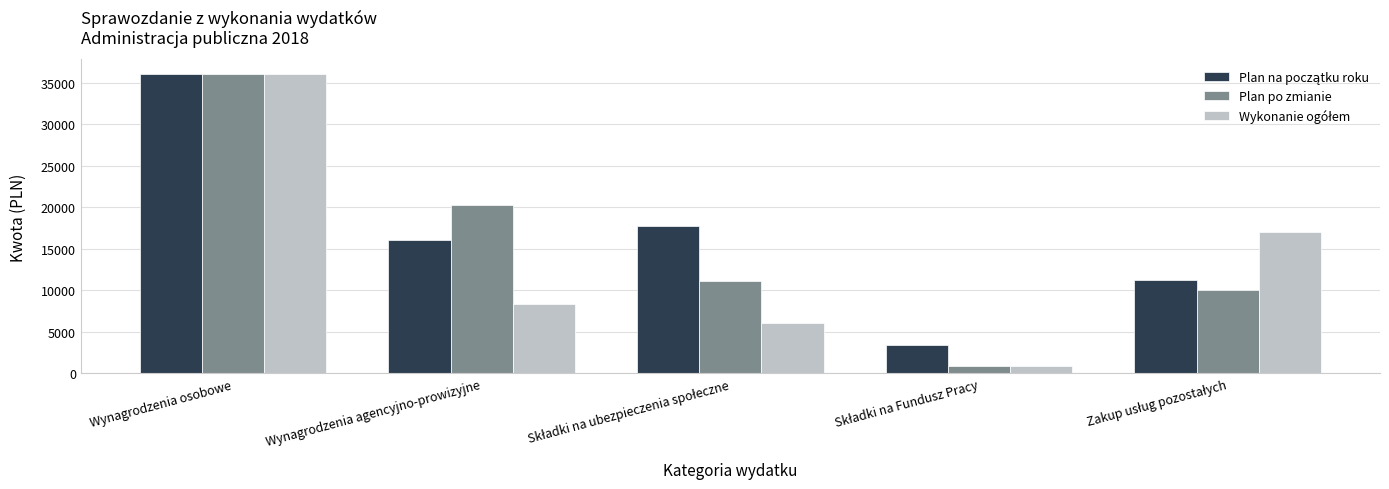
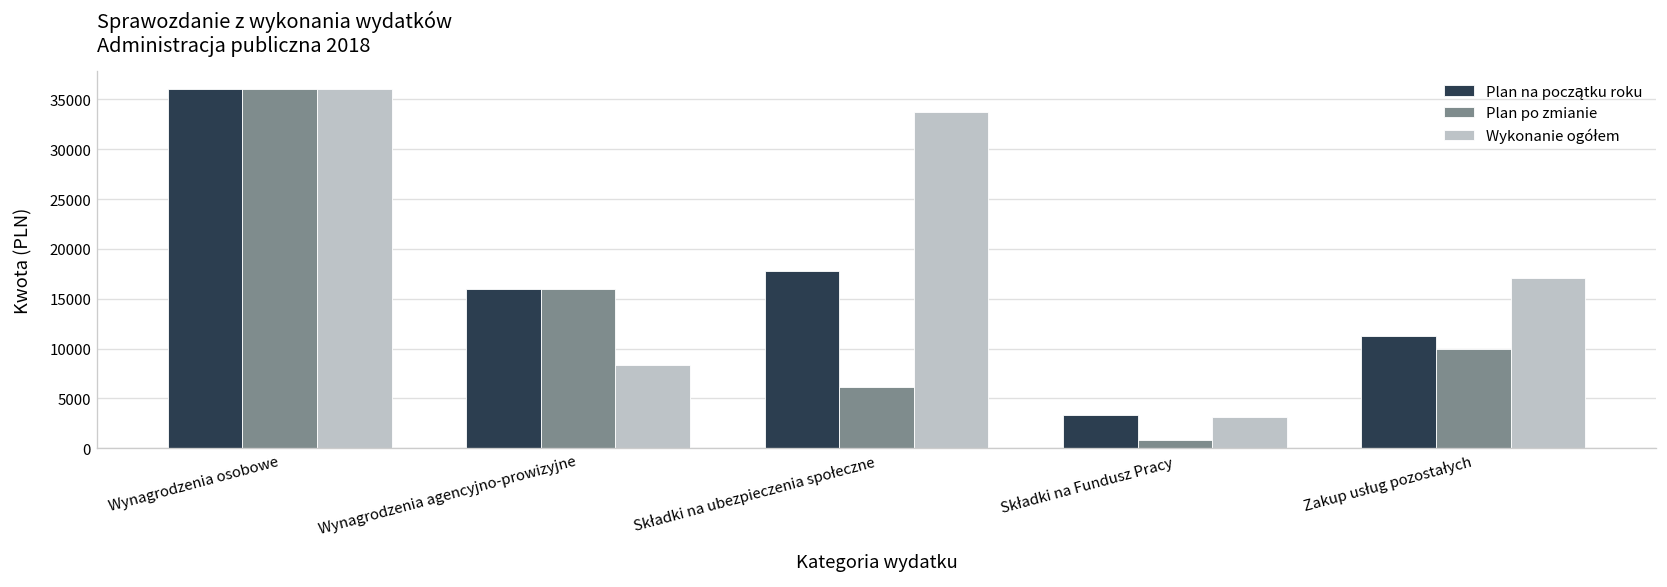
  {
    "Plan na początku roku": {
      "Wynagrodzenia osobowe": 36000,
      "Wynagrodzenia agencyjno-prowizyjne": 16000,
      "Składki na ubezpieczenia społeczne": 18000,
      "Składki na Fundusz Pracy": 3000,
      "Zakup usług pozostałych": 11000
    },
    "Plan po zmianie": {
      "Wynagrodzenia osobowe": 36000,
-     "Wynagrodzenia agencyjno-prowizyjne": 20000,
-     "Składki na ubezpieczenia społeczne": 11000,
+     "Wynagrodzenia agencyjno-prowizyjne": 16000,
+     "Składki na ubezpieczenia społeczne": 6000,
      "Składki na Fundusz Pracy": 1000,
      "Zakup usług pozostałych": 10000
    },
    "Wykonanie ogółem": {
      "Wynagrodzenia osobowe": 36000,
      "Wynagrodzenia agencyjno-prowizyjne": 8000,
-     "Składki na ubezpieczenia społeczne": 6000,
-     "Składki na Fundusz Pracy": 1000,
+     "Składki na ubezpieczenia społeczne": 34000,
+     "Składki na Fundusz Pracy": 3000,
      "Zakup usług pozostałych": 17000
    }
  }
